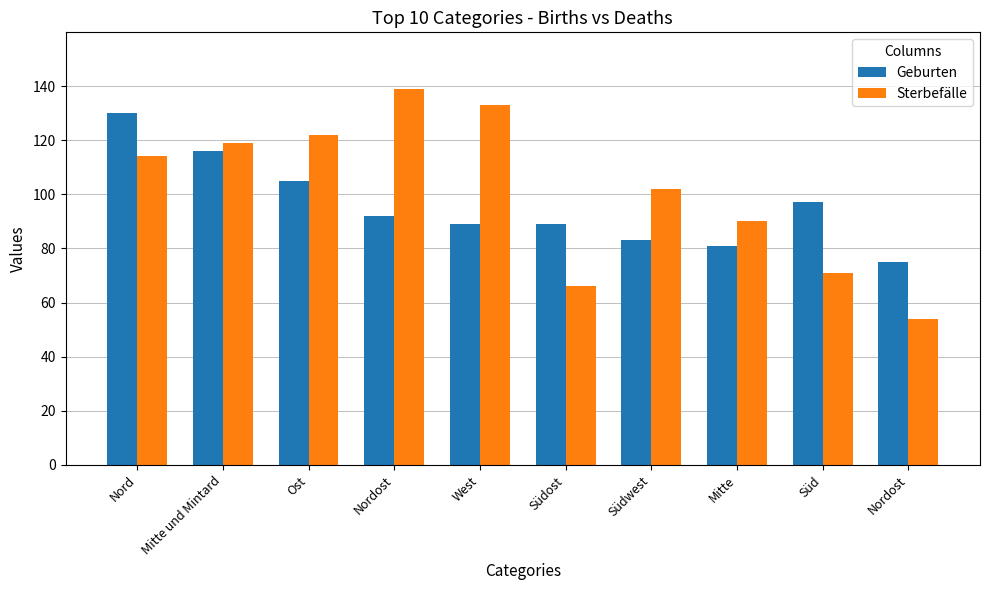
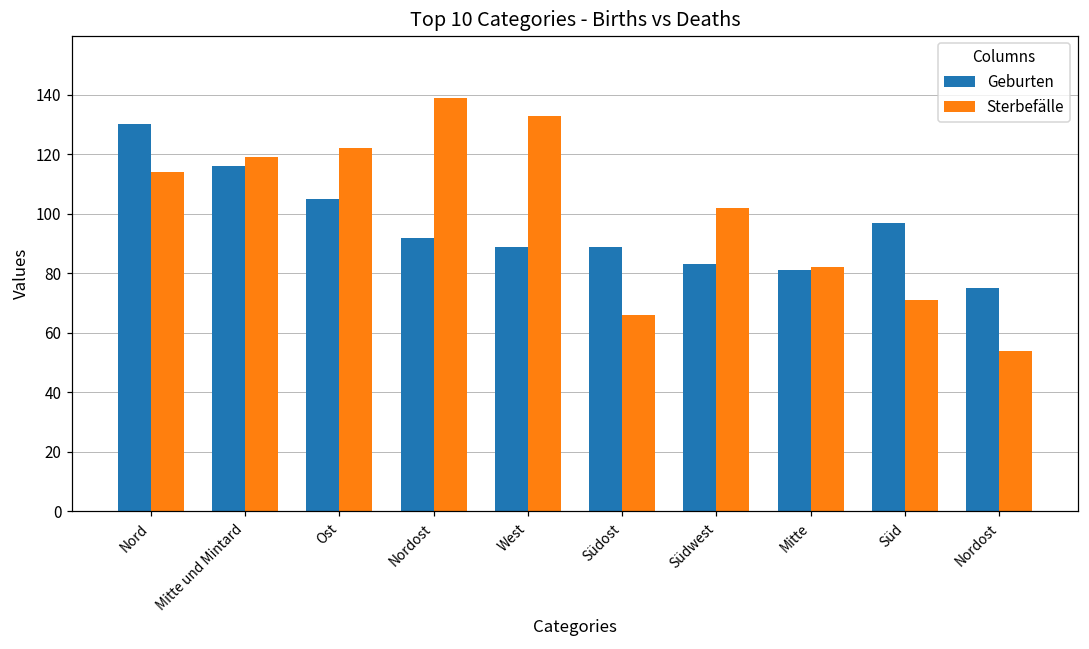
  {
    "Geburten": {
      "Nord": 130,
      "Mitte und Mintard": 116,
      "Ost": 105,
      "West": 89,
      "Südost": 89,
      "Südwest": 83,
      "Mitte": 81,
      "Süd": 97
    },
    "Sterbefälle": {
      "Nord": 114,
      "Mitte und Mintard": 119,
      "Ost": 122,
      "West": 133,
      "Südost": 66,
      "Südwest": 102,
-     "Mitte": 90,
+     "Mitte": 82,
      "Süd": 71
    }
  }
